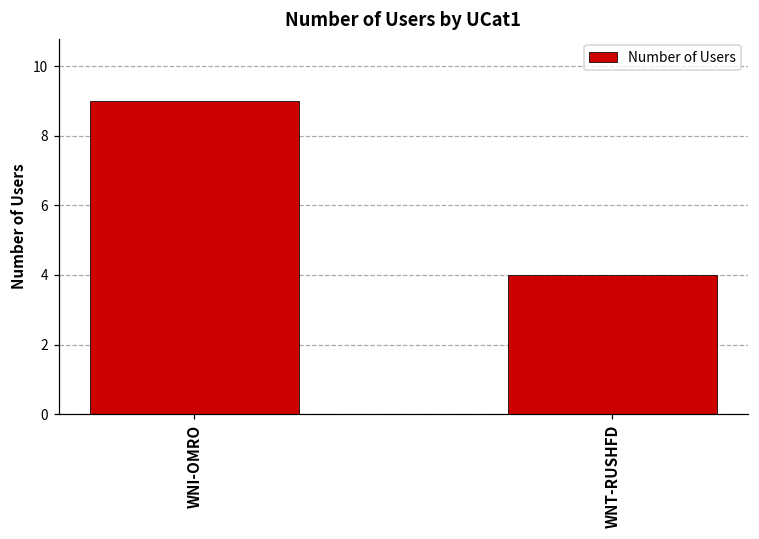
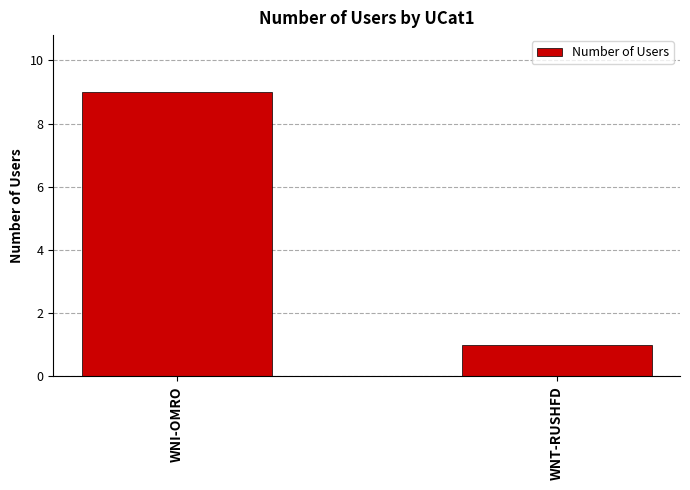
  {
    "WNI-OMRO": 9,
-   "WNT-RUSHFD": 4
+   "WNT-RUSHFD": 1
  }
